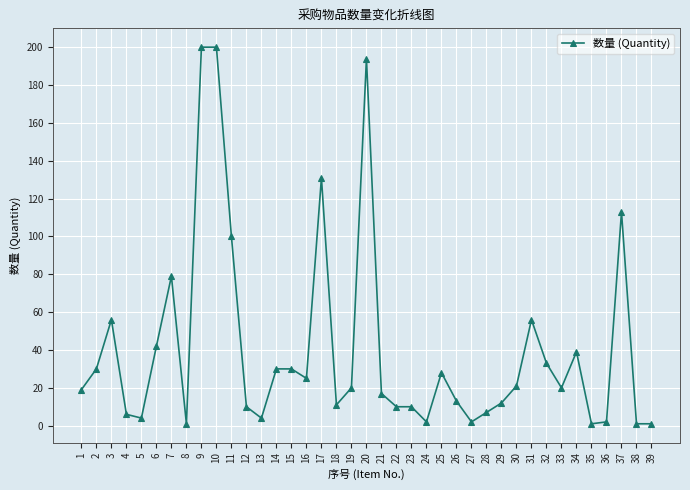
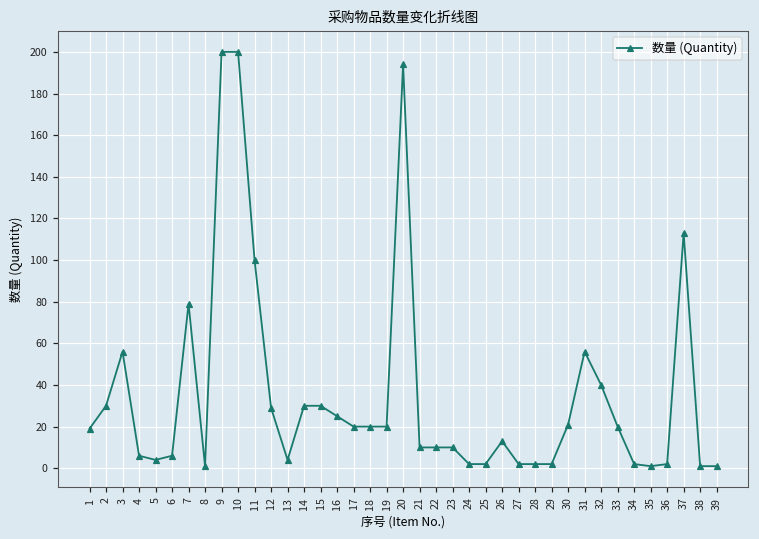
  {
    "1": 19,
    "2": 30,
    "3": 56,
    "4": 6,
    "5": 4,
-   "6": 42,
+   "6": 6,
    "7": 79,
    "8": 1,
    "9": 200,
    "10": 200,
    "11": 100,
-   "12": 10,
+   "12": 29,
    "13": 4,
    "14": 30,
    "15": 30,
    "16": 25,
-   "17": 131,
-   "18": 11,
+   "17": 20,
+   "18": 20,
    "19": 20,
    "20": 194,
-   "21": 17,
+   "21": 10,
    "22": 10,
    "23": 10,
    "24": 2,
-   "25": 28,
+   "25": 2,
    "26": 13,
    "27": 2,
-   "28": 7,
-   "29": 12,
+   "28": 2,
+   "29": 2,
    "30": 21,
    "31": 56,
-   "32": 33,
+   "32": 40,
    "33": 20,
-   "34": 39,
+   "34": 2,
    "35": 1,
    "36": 2,
    "37": 113,
    "38": 1,
    "39": 1
  }
